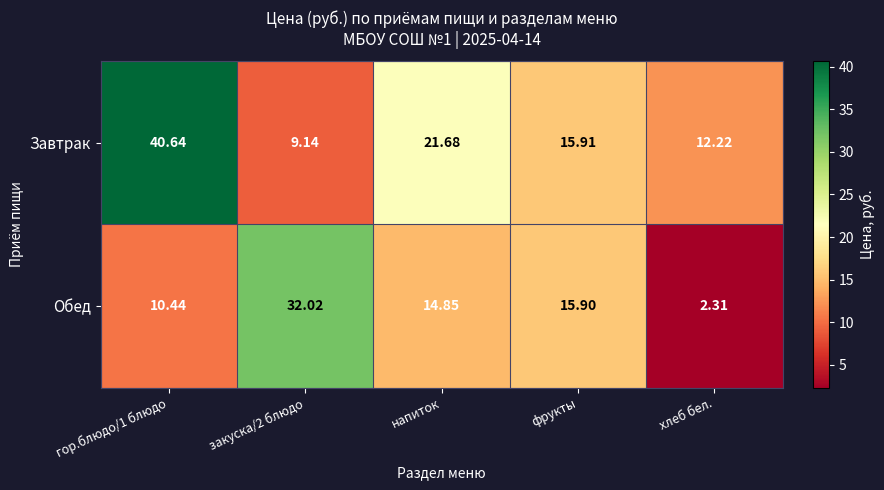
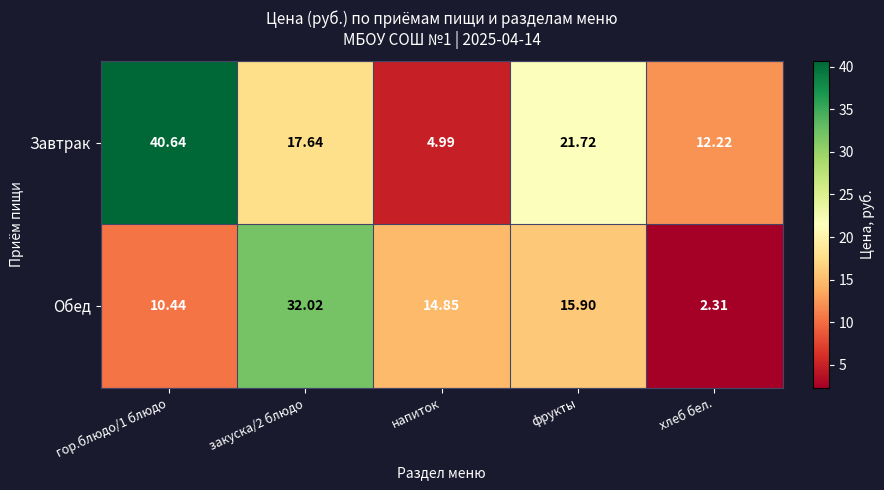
  {
    "Завтрак": {
      "гор.блюдо/1 блюдо": 40.64,
-     "закуска/2 блюдо": 9.14,
-     "напиток": 21.68,
-     "фрукты": 15.91,
+     "закуска/2 блюдо": 17.64,
+     "напиток": 4.99,
+     "фрукты": 21.72,
      "хлеб бел.": 12.22
    },
    "Обед": {
      "гор.блюдо/1 блюдо": 10.44,
      "закуска/2 блюдо": 32.02,
      "напиток": 14.85,
      "фрукты": 15.90,
      "хлеб бел.": 2.31
    }
  }
